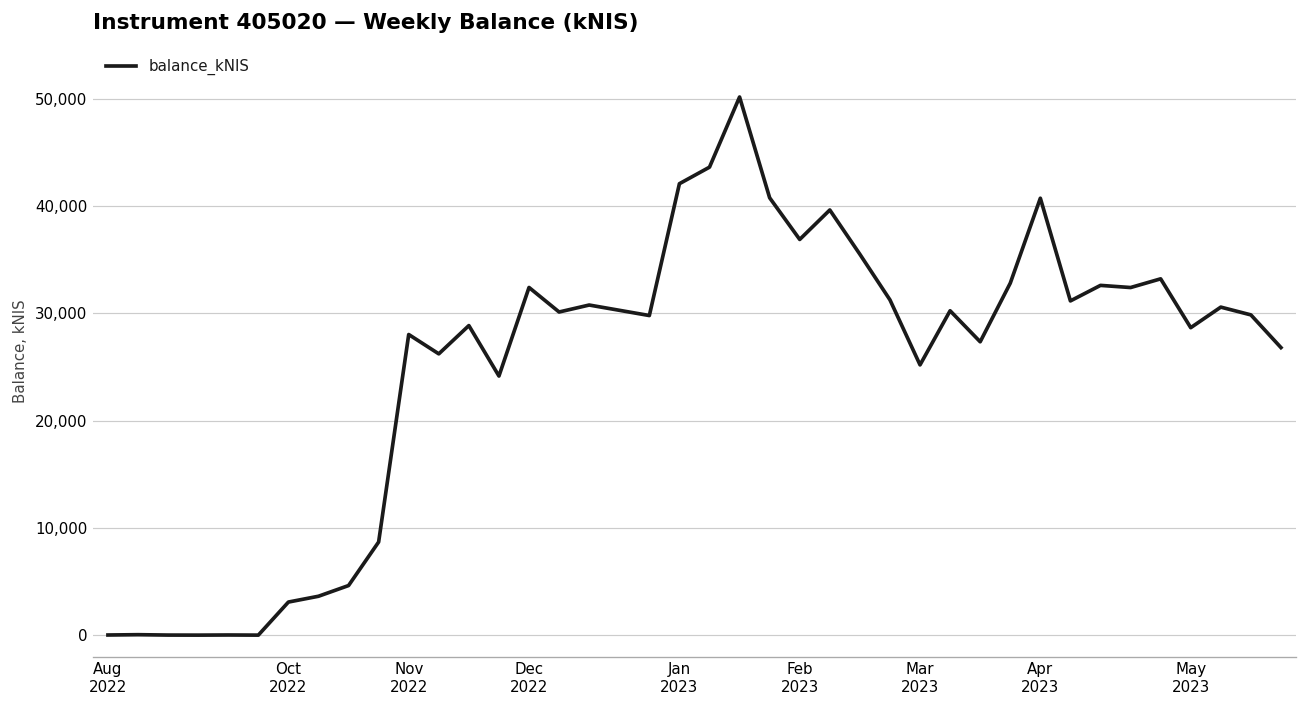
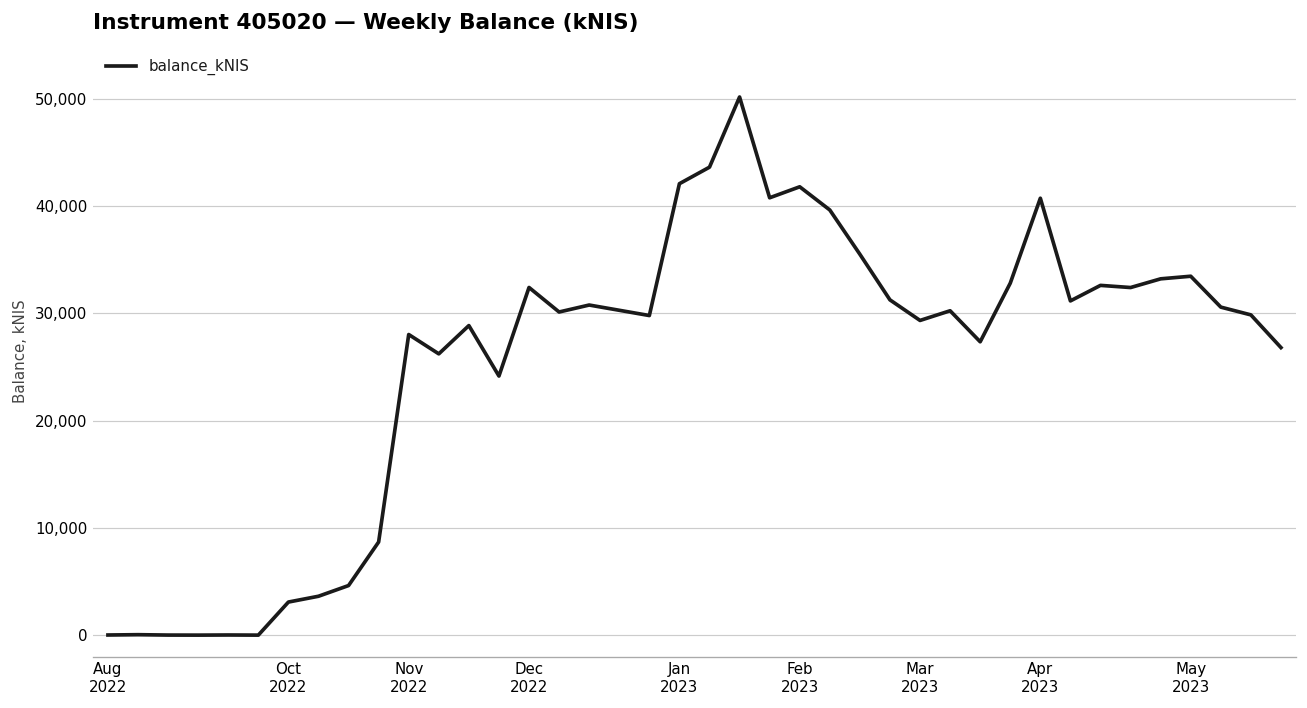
  {
    "Aug 2022": "0",
    "Oct 2022": "3,000",
    "Nov 2022": "28,000",
    "Dec 2022": "32,000",
    "Jan 2023": "42,000",
-   "Feb 2023": "37,000",
-   "Mar 2023": "25,000",
+   "Feb 2023": "42,000",
+   "Mar 2023": "29,000",
    "Apr 2023": "41,000",
-   "May 2023": "29,000"
+   "May 2023": "33,000"
  }
